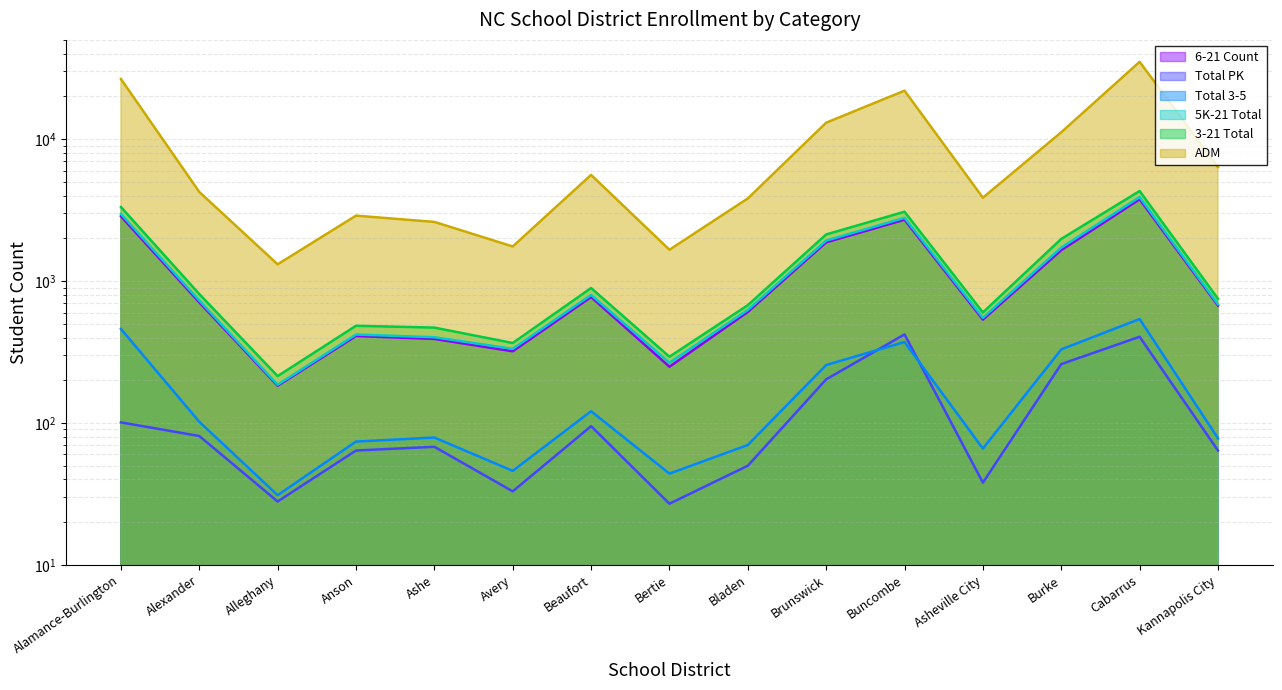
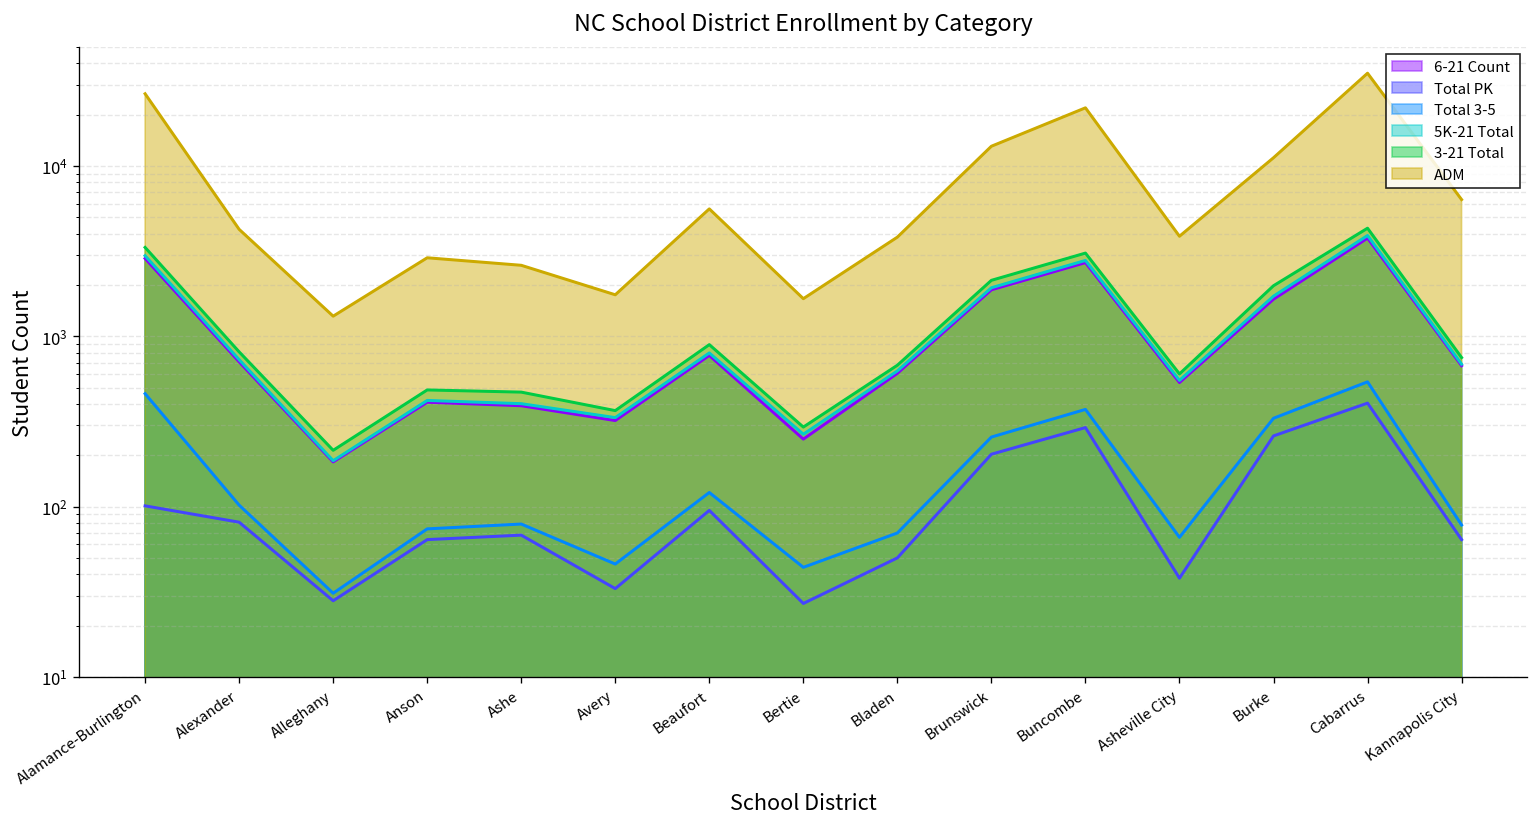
  {
    "6-21 Count": {
      "Bertie": 250,
      "Burke": 1700
    },
    "Total PK": {
      "Alamance-Burlington": 100,
      "Alexander": 80,
      "Alleghany": 28,
      "Anson": 60,
      "Ashe": 70,
      "Avery": 33,
      "Beaufort": 100,
      "Bertie": 27,
      "Bladen": 50,
      "Brunswick": 200,
-     "Buncombe": 420,
+     "Buncombe": 290,
      "Asheville City": 38,
      "Burke": 260,
      "Cabarrus": 410,
      "Kannapolis City": 60
    },
    "3-21 Total": {
      "Alamance-Burlington": 3300,
      "Alexander": 800,
      "Alleghany": 210,
      "Anson": 480,
      "Ashe": 470,
      "Avery": 370,
      "Beaufort": 900,
      "Bertie": 290,
      "Bladen": 700,
      "Brunswick": 2100,
      "Buncombe": 3100,
      "Asheville City": 600,
      "Burke": 2000,
      "Cabarrus": 4300,
      "Kannapolis City": 800
    },
    "ADM": {
      "Alamance-Burlington": 27000,
      "Alexander": 4200,
      "Alleghany": 1300,
      "Anson": 2900,
      "Ashe": 2600,
      "Avery": 1800,
      "Beaufort": 5600,
      "Bertie": 1700,
      "Bladen": 3800,
      "Brunswick": 13000,
      "Buncombe": 22000,
      "Asheville City": 3900,
      "Burke": 11000,
      "Cabarrus": 35000,
      "Kannapolis City": 6000
    }
  }
